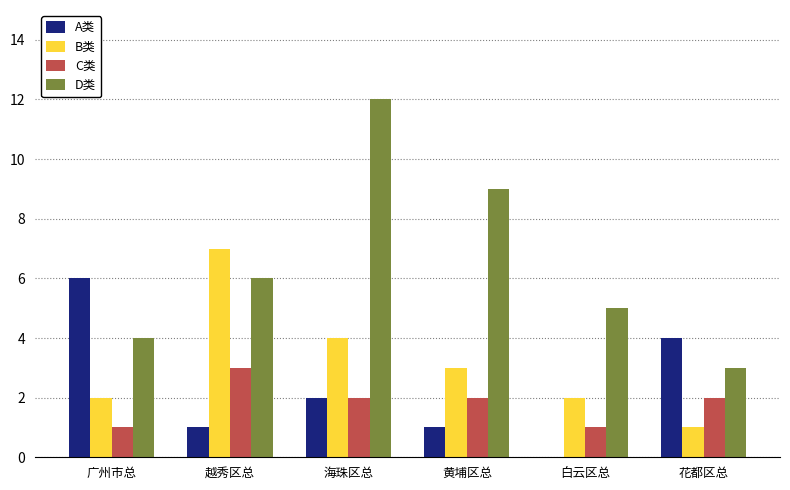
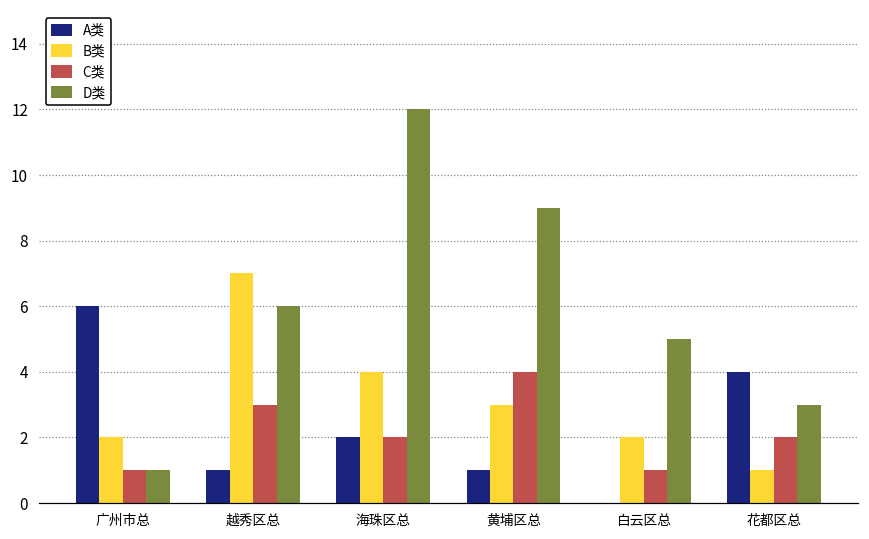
  {
    "A类": {
      "广州市总": 6,
      "越秀区总": 1,
      "海珠区总": 2,
      "黄埔区总": 1,
      "白云区总": 0,
      "花都区总": 4
    },
    "B类": {
      "广州市总": 2,
      "越秀区总": 7,
      "海珠区总": 4,
      "黄埔区总": 3,
      "白云区总": 2,
      "花都区总": 1
    },
    "C类": {
      "广州市总": 1,
      "越秀区总": 3,
      "海珠区总": 2,
-     "黄埔区总": 2,
+     "黄埔区总": 4,
      "白云区总": 1,
      "花都区总": 2
    },
    "D类": {
-     "广州市总": 4,
+     "广州市总": 1,
      "越秀区总": 6,
      "海珠区总": 12,
      "黄埔区总": 9,
      "白云区总": 5,
      "花都区总": 3
    }
  }
